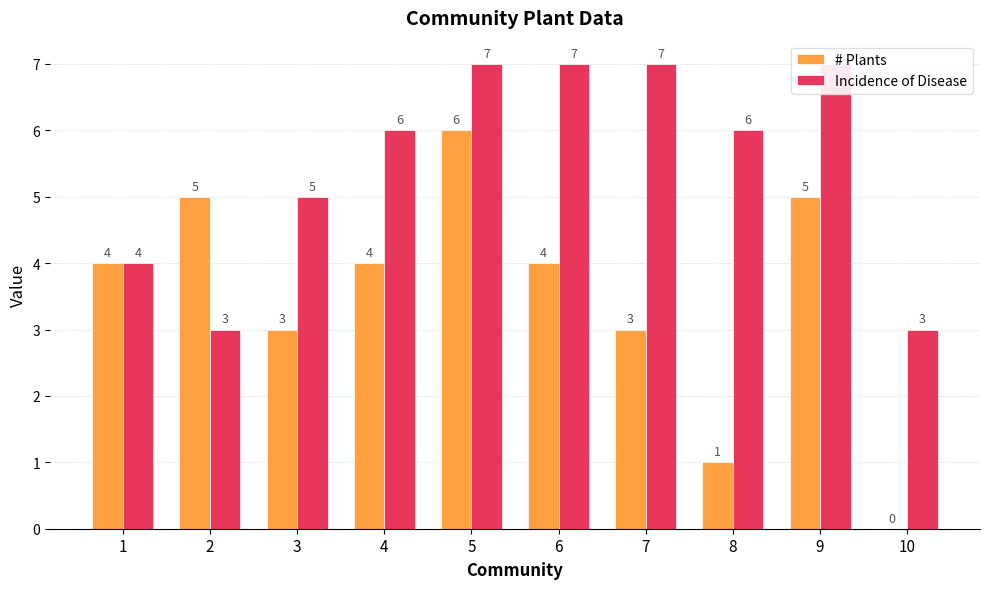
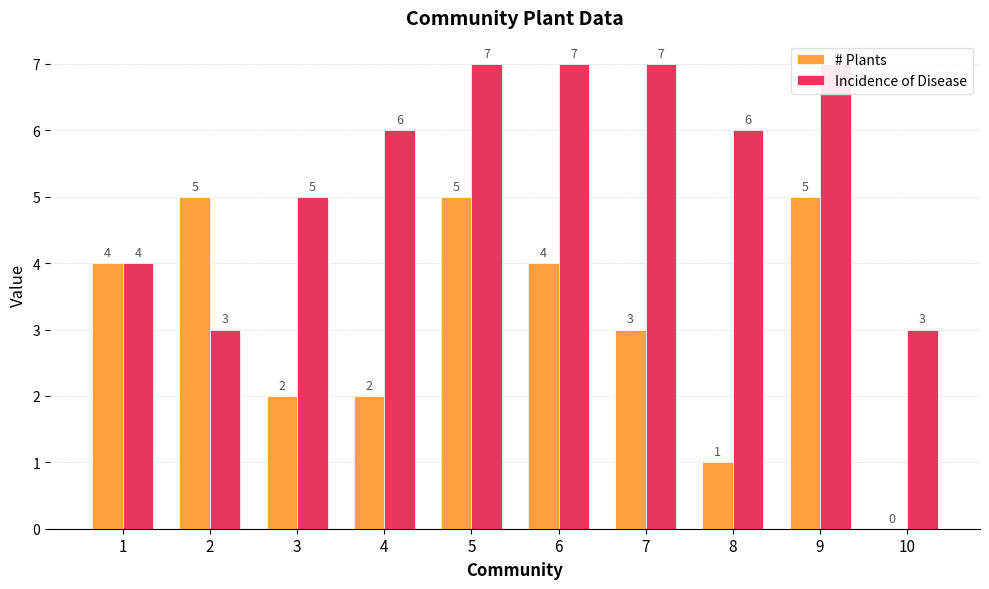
  {
    "# Plants": {
      "1": 4,
      "2": 5,
-     "3": 3,
-     "4": 4,
-     "5": 6,
+     "3": 2,
+     "4": 2,
+     "5": 5,
      "6": 4,
      "7": 3,
      "8": 1,
      "9": 5,
      "10": 0
    },
    "Incidence of Disease": {
      "1": 4,
      "2": 3,
      "3": 5,
      "4": 6,
      "5": 7,
      "6": 7,
      "7": 7,
      "8": 6,
      "10": 3
    }
  }
